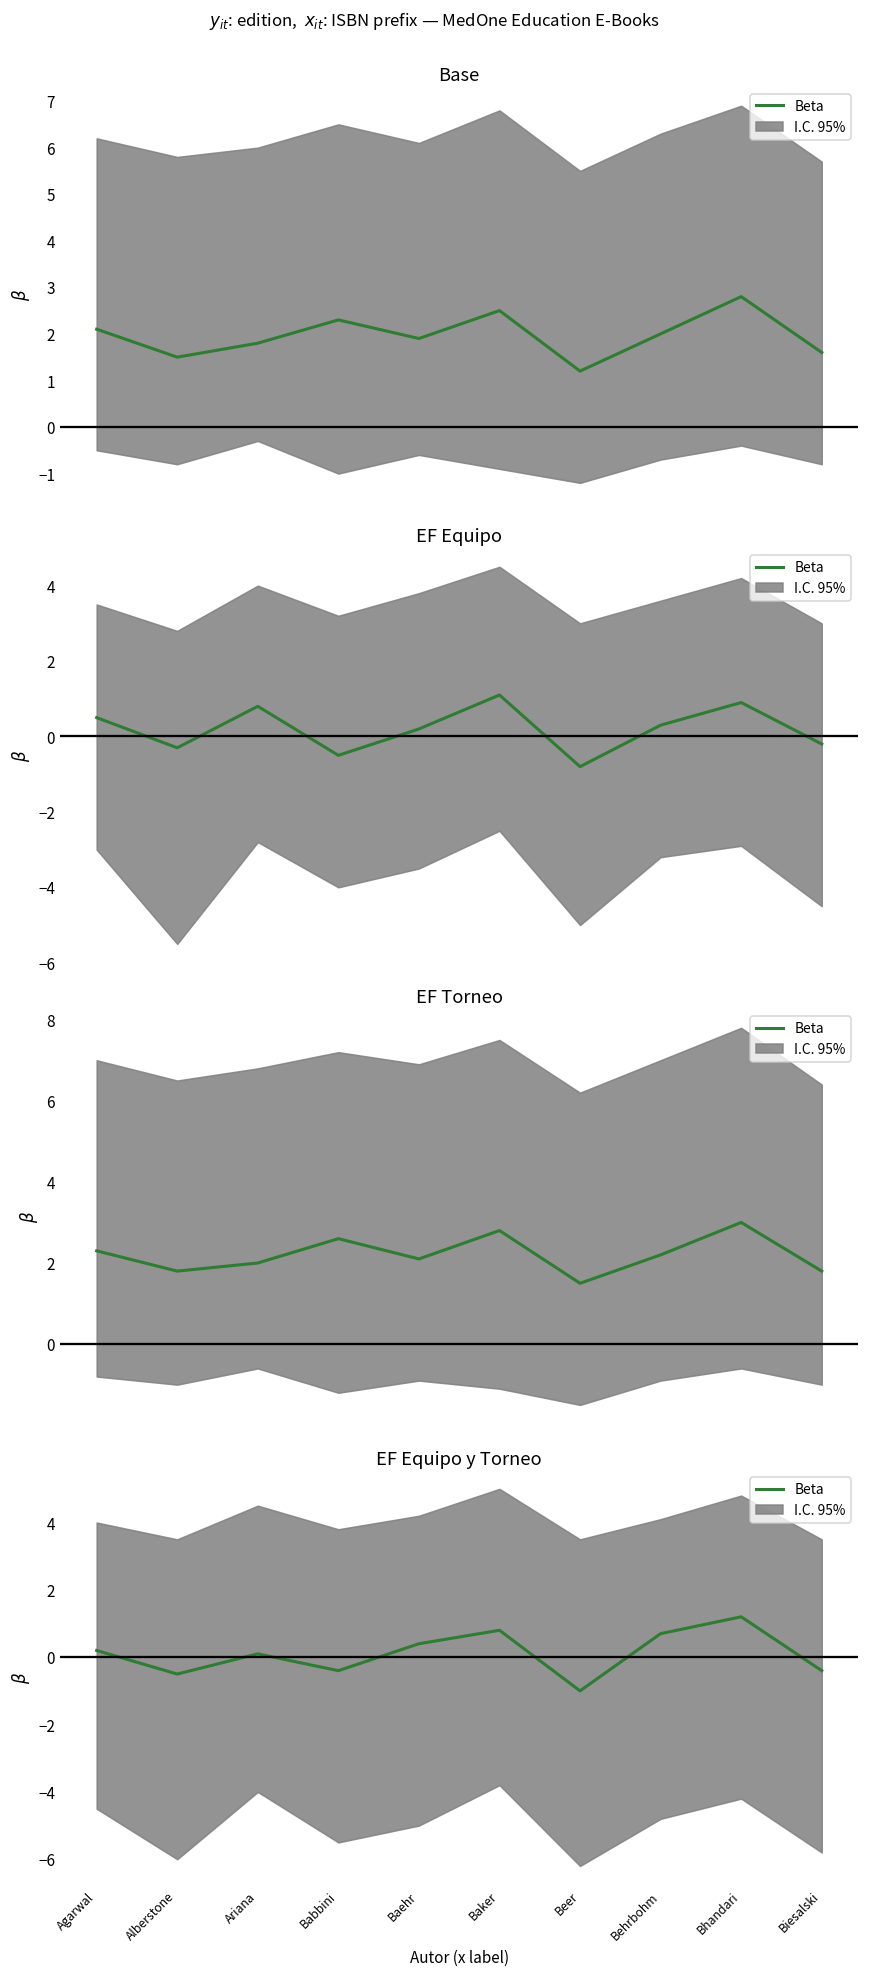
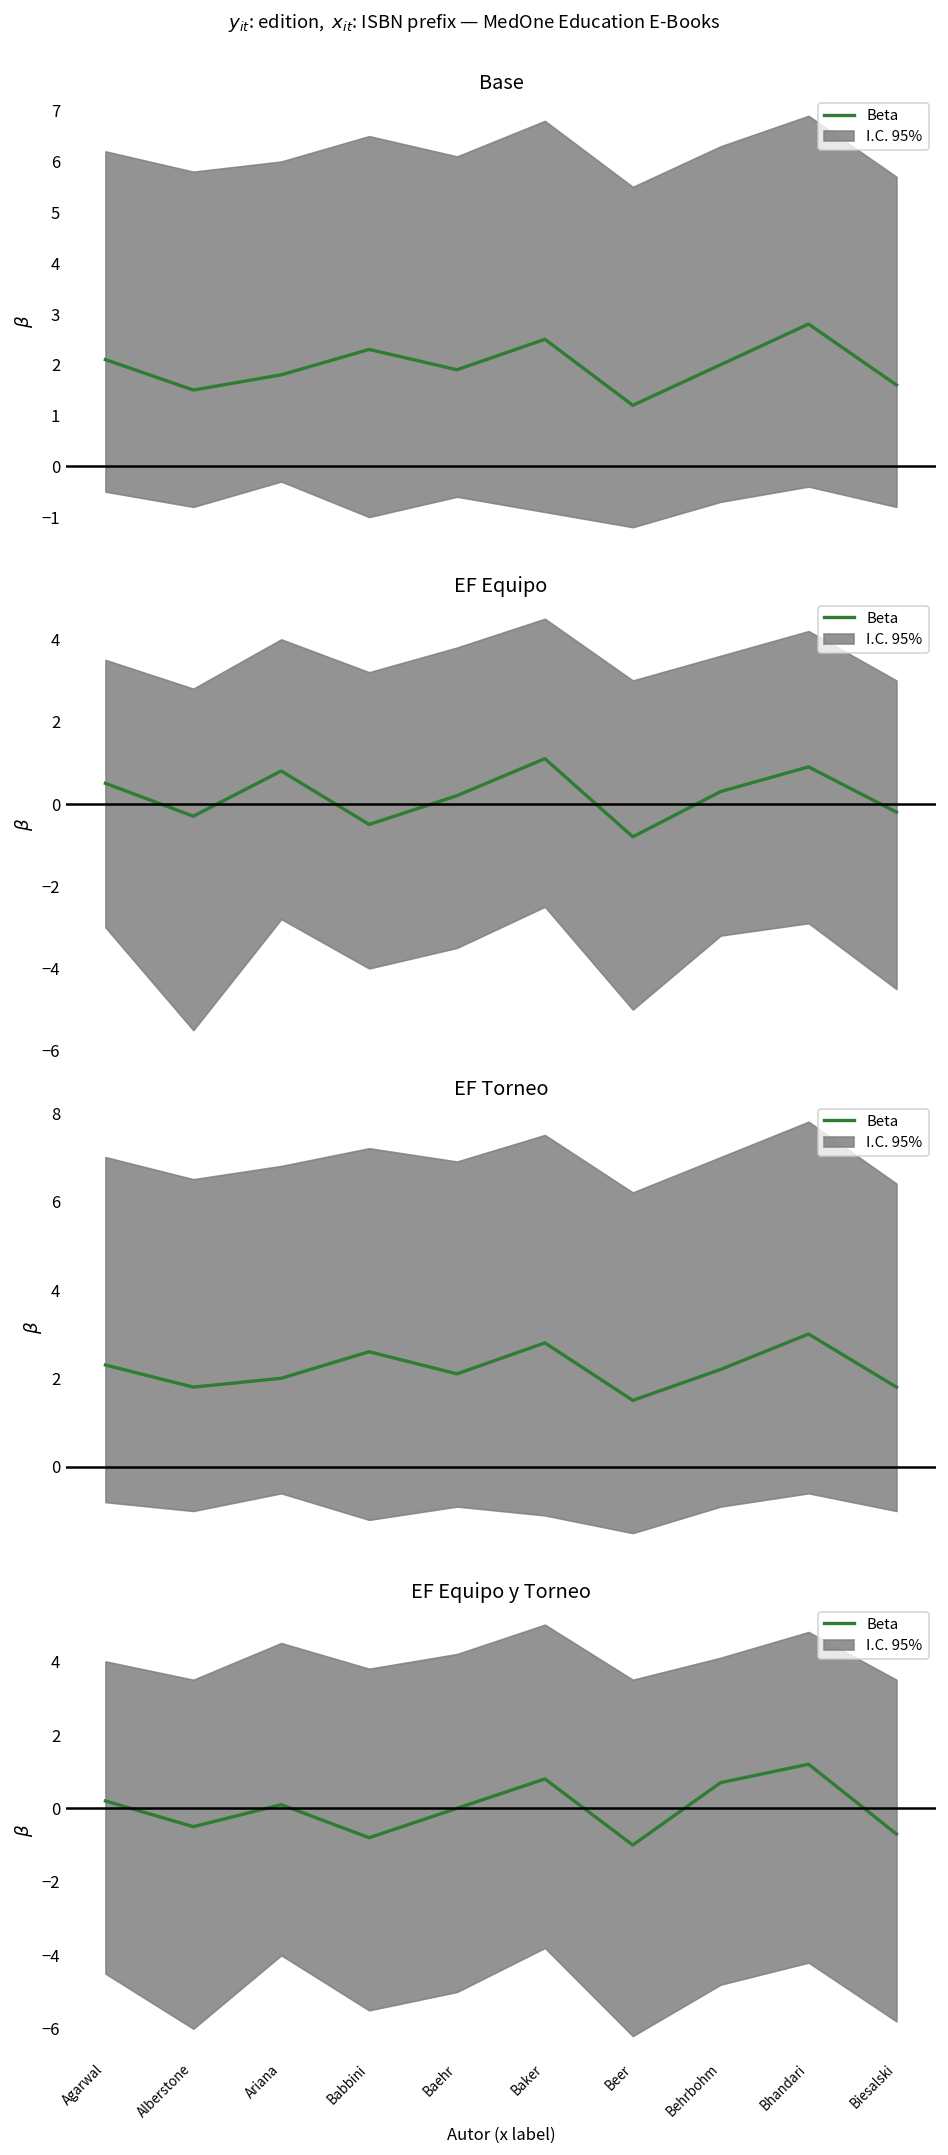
  {
    "EF Equipo y Torneo": {
      "Beta": {
        "Agarwal": 0.2,
        "Alberstone": -0.5,
        "Ariana": 0.1,
-       "Babbini": -0.4,
-       "Baehr": 0.4,
+       "Babbini": -0.8,
+       "Baehr": 0.0,
        "Baker": 0.8,
        "Beer": -1.0,
        "Behrbohm": 0.7,
        "Bhandari": 1.2,
-       "Biesalski": -0.4
+       "Biesalski": -0.7
      }
    }
  }
